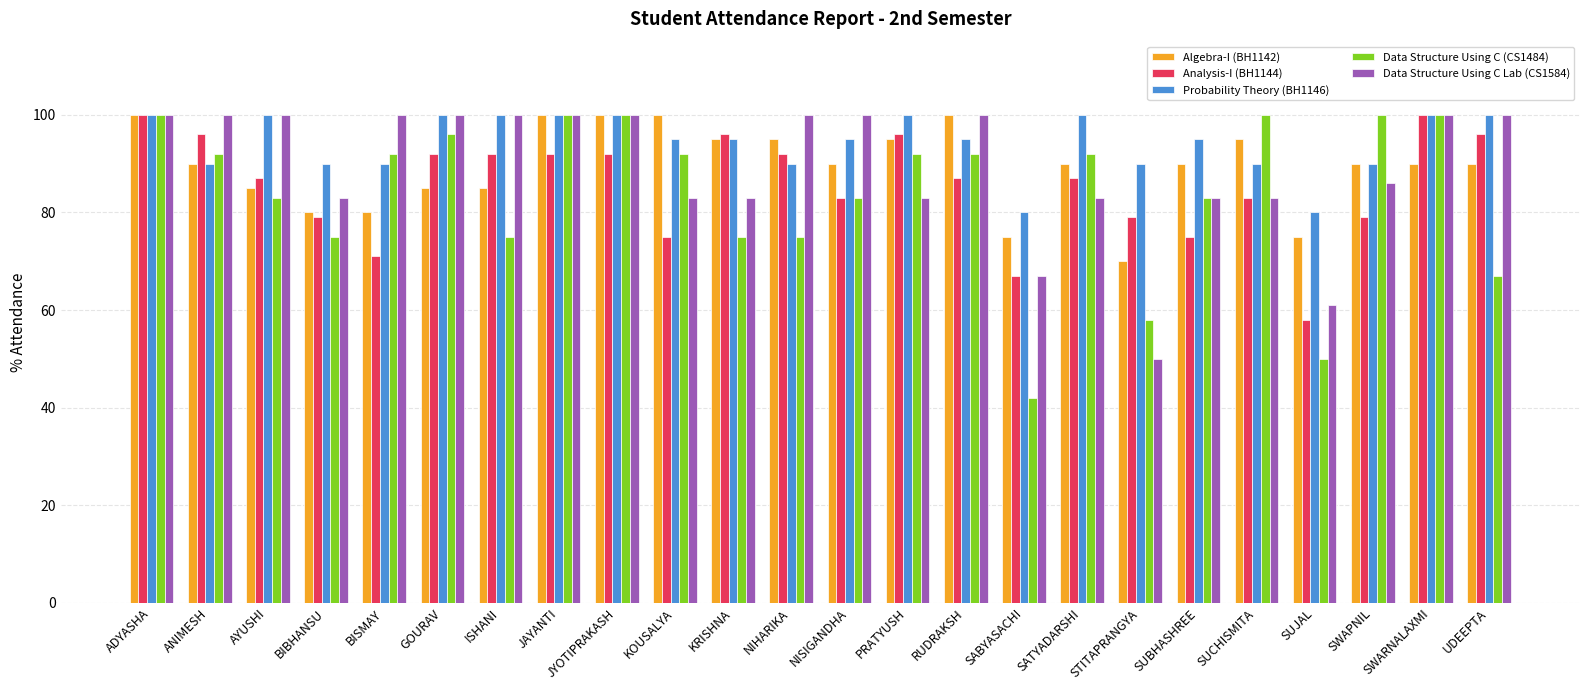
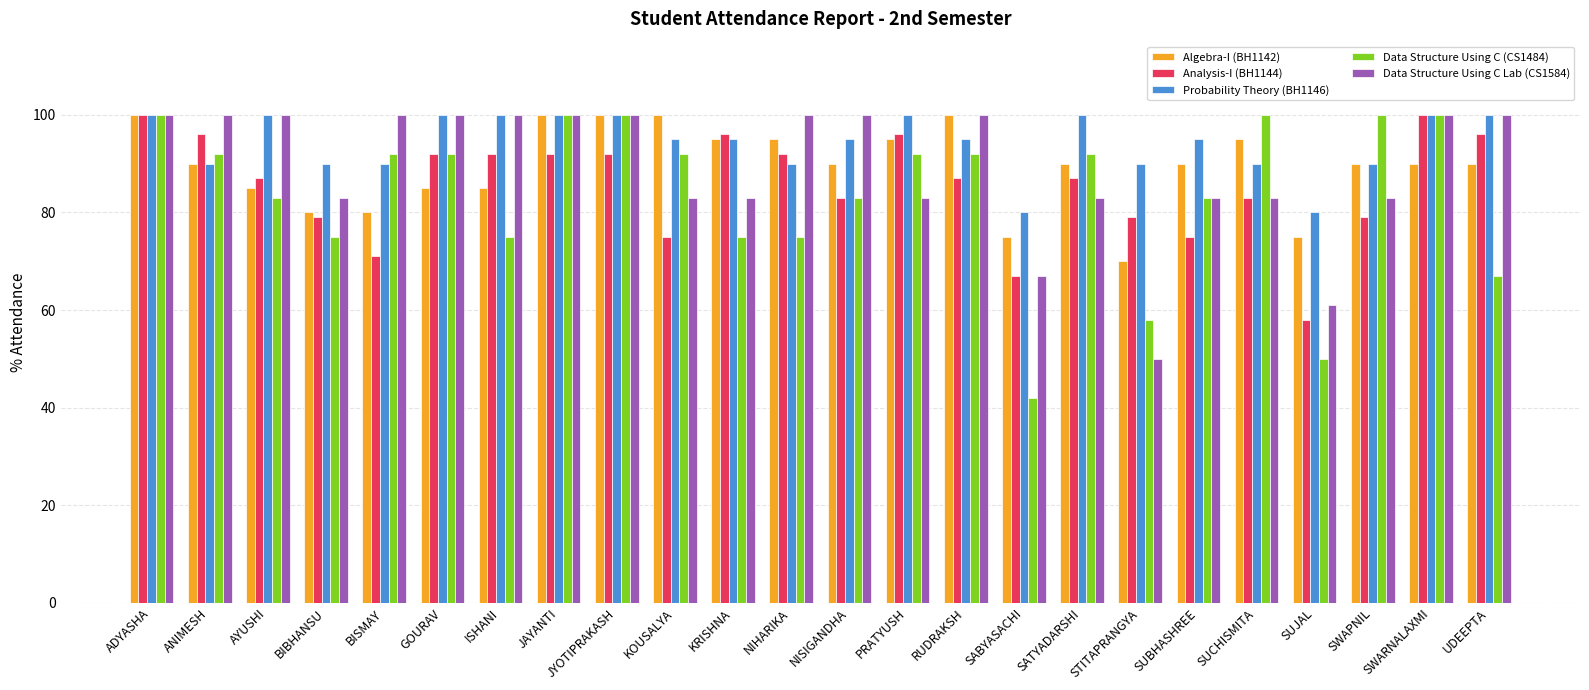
  {
    "Algebra-I (BH1142)": {
      "ADYASHA": 100,
      "ANIMESH": 90,
      "AYUSHI": 85,
      "BIBHANSU": 80,
      "BISMAY": 80,
      "GOURAV": 85,
      "ISHANI": 85,
      "JAYANTI": 100,
      "JYOTIPRAKASH": 100,
      "KOUSALYA": 100,
      "KRISHNA": 95,
      "NIHARIKA": 95,
      "NISIGANDHA": 90,
      "PRATYUSH": 95,
      "RUDRAKSH": 100,
      "SABYASACHI": 75,
      "SATYADARSHI": 90,
      "STITAPRANGYA": 70,
      "SUBHASHREE": 90,
      "SUCHISMITA": 95,
      "SUJAL": 75,
      "SWAPNIL": 90,
      "SWARNALAXMI": 90,
      "UDEEPTA": 90
    },
    "Analysis-I (BH1144)": {
      "ADYASHA": 100,
      "ANIMESH": 96,
      "AYUSHI": 87,
      "BIBHANSU": 79,
      "BISMAY": 71,
      "GOURAV": 92,
      "ISHANI": 92,
      "JAYANTI": 92,
      "JYOTIPRAKASH": 92,
      "KOUSALYA": 75,
      "KRISHNA": 96,
      "NIHARIKA": 92,
      "NISIGANDHA": 83,
      "PRATYUSH": 96,
      "RUDRAKSH": 87,
      "SABYASACHI": 67,
      "SATYADARSHI": 87,
      "STITAPRANGYA": 79,
      "SUBHASHREE": 75,
      "SUCHISMITA": 83,
      "SUJAL": 58,
      "SWAPNIL": 79,
      "SWARNALAXMI": 100,
      "UDEEPTA": 96
    },
    "Probability Theory (BH1146)": {
      "ADYASHA": 100,
      "ANIMESH": 90,
      "AYUSHI": 100,
      "BIBHANSU": 90,
      "BISMAY": 90,
      "GOURAV": 100,
      "ISHANI": 100,
      "JAYANTI": 100,
      "JYOTIPRAKASH": 100,
      "KOUSALYA": 95,
      "KRISHNA": 95,
      "NIHARIKA": 90,
      "NISIGANDHA": 95,
      "PRATYUSH": 100,
      "RUDRAKSH": 95,
      "SABYASACHI": 80,
      "SATYADARSHI": 100,
      "STITAPRANGYA": 90,
      "SUBHASHREE": 95,
      "SUCHISMITA": 90,
      "SUJAL": 80,
      "SWAPNIL": 90,
      "SWARNALAXMI": 100,
      "UDEEPTA": 100
    },
    "Data Structure Using C (CS1484)": {
      "ADYASHA": 100,
      "ANIMESH": 92,
      "AYUSHI": 83,
      "BIBHANSU": 75,
      "BISMAY": 92,
-     "GOURAV": 96,
+     "GOURAV": 92,
      "ISHANI": 75,
      "JAYANTI": 100,
      "JYOTIPRAKASH": 100,
      "KOUSALYA": 92,
      "KRISHNA": 75,
      "NIHARIKA": 75,
      "NISIGANDHA": 83,
      "PRATYUSH": 92,
      "RUDRAKSH": 92,
      "SABYASACHI": 42,
      "SATYADARSHI": 92,
      "STITAPRANGYA": 58,
      "SUBHASHREE": 83,
      "SUCHISMITA": 100,
      "SUJAL": 50,
      "SWAPNIL": 100,
      "SWARNALAXMI": 100,
      "UDEEPTA": 67
    },
    "Data Structure Using C Lab (CS1584)": {
      "ADYASHA": 100,
      "ANIMESH": 100,
      "AYUSHI": 100,
      "BIBHANSU": 83,
      "BISMAY": 100,
      "GOURAV": 100,
      "ISHANI": 100,
      "JAYANTI": 100,
      "JYOTIPRAKASH": 100,
      "KOUSALYA": 83,
      "KRISHNA": 83,
      "NIHARIKA": 100,
      "NISIGANDHA": 100,
      "PRATYUSH": 83,
      "RUDRAKSH": 100,
      "SABYASACHI": 67,
      "SATYADARSHI": 83,
      "STITAPRANGYA": 50,
      "SUBHASHREE": 83,
      "SUCHISMITA": 83,
      "SUJAL": 61,
-     "SWAPNIL": 86,
+     "SWAPNIL": 83,
      "SWARNALAXMI": 100,
      "UDEEPTA": 100
    }
  }
